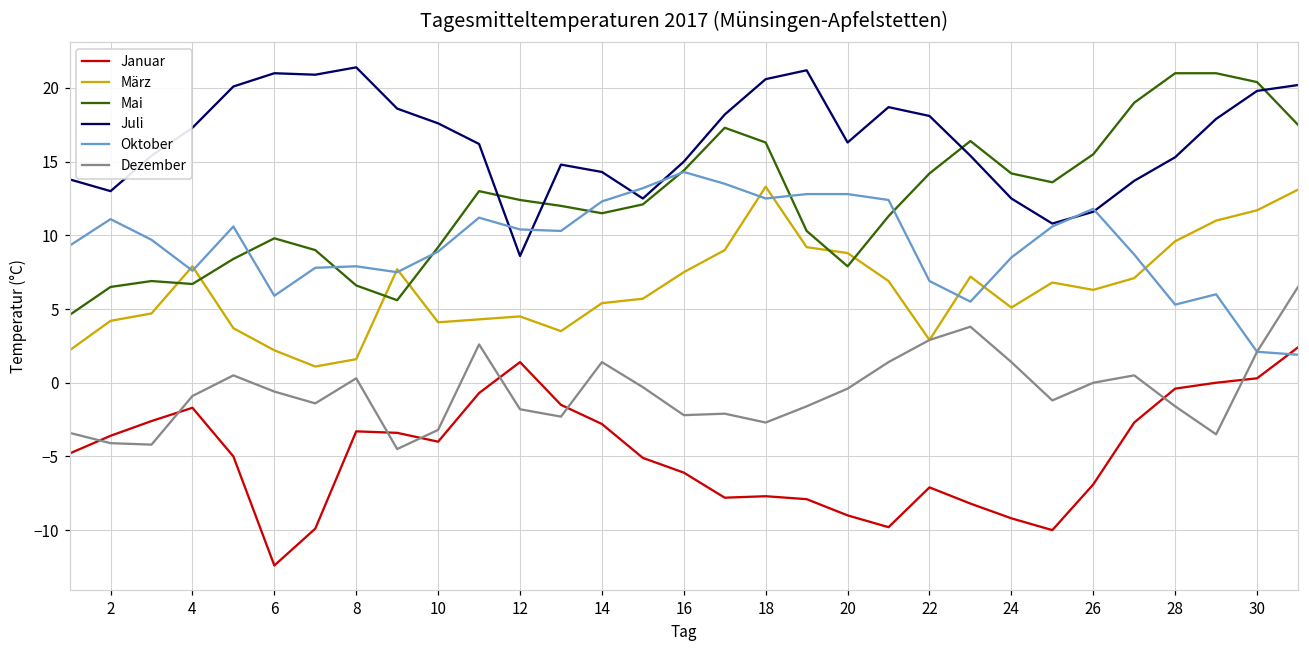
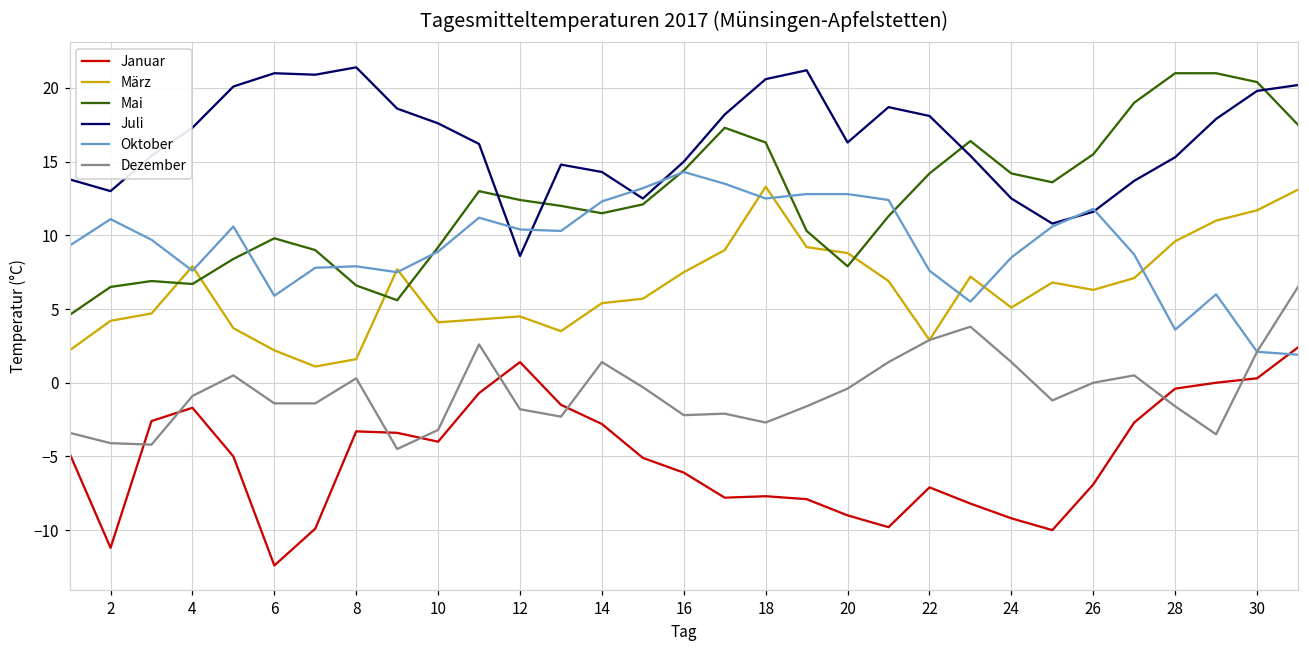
  {
    "Januar": {
-     "2": -3.6,
+     "2": -11.2,
      "4": -1.7,
      "6": -12.4,
      "8": -3.3,
      "10": -4.0,
      "12": 1.4,
      "14": -2.8,
      "16": -6.1,
      "18": -7.7,
      "20": -9.0,
      "22": -7.1,
      "24": -9.2,
      "26": -6.9,
      "28": -0.4,
      "30": 0.3
    },
    "März": {
      "2": 4.2,
      "4": 7.9,
      "6": 2.2,
      "8": 1.6,
      "10": 4.1,
      "12": 4.5,
      "14": 5.4,
      "16": 7.5,
      "18": 13.3,
      "20": 8.8,
      "24": 5.1,
      "26": 6.3,
      "28": 9.6,
      "30": 11.7
    },
    "Mai": {
      "2": 6.5,
      "4": 6.7,
      "6": 9.8,
      "8": 6.6,
      "10": 9.2,
      "12": 12.4,
      "14": 11.5,
      "18": 16.3,
      "20": 7.9,
      "22": 14.2,
      "24": 14.2,
      "26": 15.5,
      "28": 21.0,
      "30": 20.4
    },
    "Juli": {
      "2": 13.0,
      "4": 17.3,
      "6": 21.0,
      "8": 21.4,
      "10": 17.6,
      "12": 8.6,
      "14": 14.3,
      "16": 15.0,
      "18": 20.6,
      "20": 16.3,
      "22": 18.1,
      "24": 12.5,
      "26": 11.6,
      "28": 15.3,
      "30": 19.8
    },
    "Oktober": {
      "2": 11.1,
      "4": 7.6,
      "6": 5.9,
      "8": 7.9,
      "10": 8.9,
      "12": 10.4,
      "14": 12.3,
      "18": 12.5,
      "20": 12.8,
-     "22": 6.9,
+     "22": 7.6,
      "24": 8.5,
      "26": 11.8,
-     "28": 5.3
+     "28": 3.6
    },
    "Dezember": {
      "2": -4.1,
      "4": -0.9,
-     "6": -0.6,
+     "6": -1.4,
      "8": 0.3,
      "10": -3.2,
      "12": -1.8,
      "14": 1.4,
      "16": -2.2,
      "18": -2.7,
      "20": -0.4,
      "24": 1.4,
      "26": 0.0,
      "28": -1.6
    }
  }
